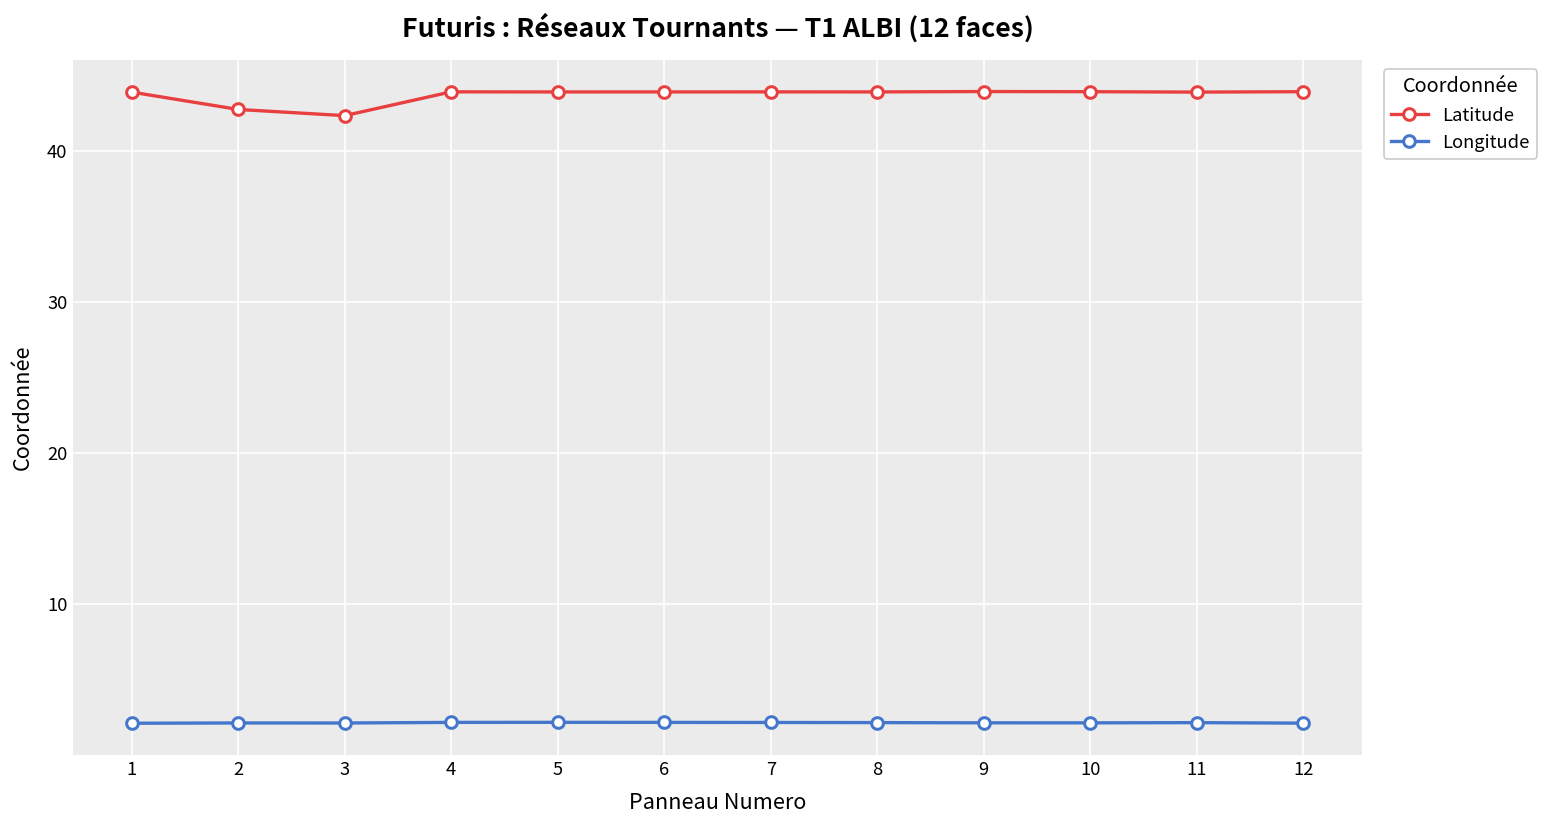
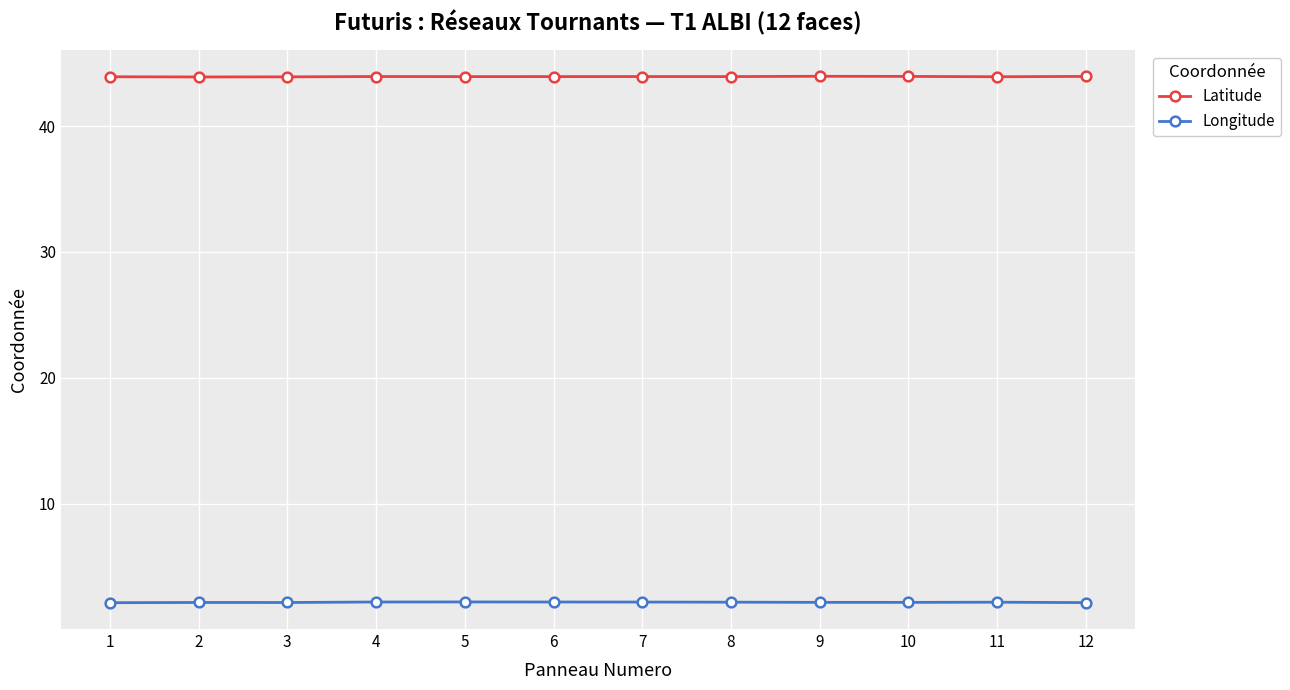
  {
    "Latitude": {
      "1": 43.9,
-     "2": 42.8,
-     "3": 42.4,
+     "2": 43.9,
+     "3": 43.9,
      "4": 43.9,
      "5": 43.9,
      "6": 43.9,
      "7": 43.9,
      "8": 43.9,
      "9": 44.0,
      "10": 43.9,
      "11": 43.9,
      "12": 43.9
    },
    "Longitude": {
      "1": 2.1,
      "2": 2.1,
      "3": 2.1,
      "4": 2.2,
      "5": 2.2,
      "6": 2.2,
      "7": 2.2,
      "8": 2.2,
      "9": 2.2,
      "10": 2.2,
      "11": 2.2,
      "12": 2.1
    }
  }
